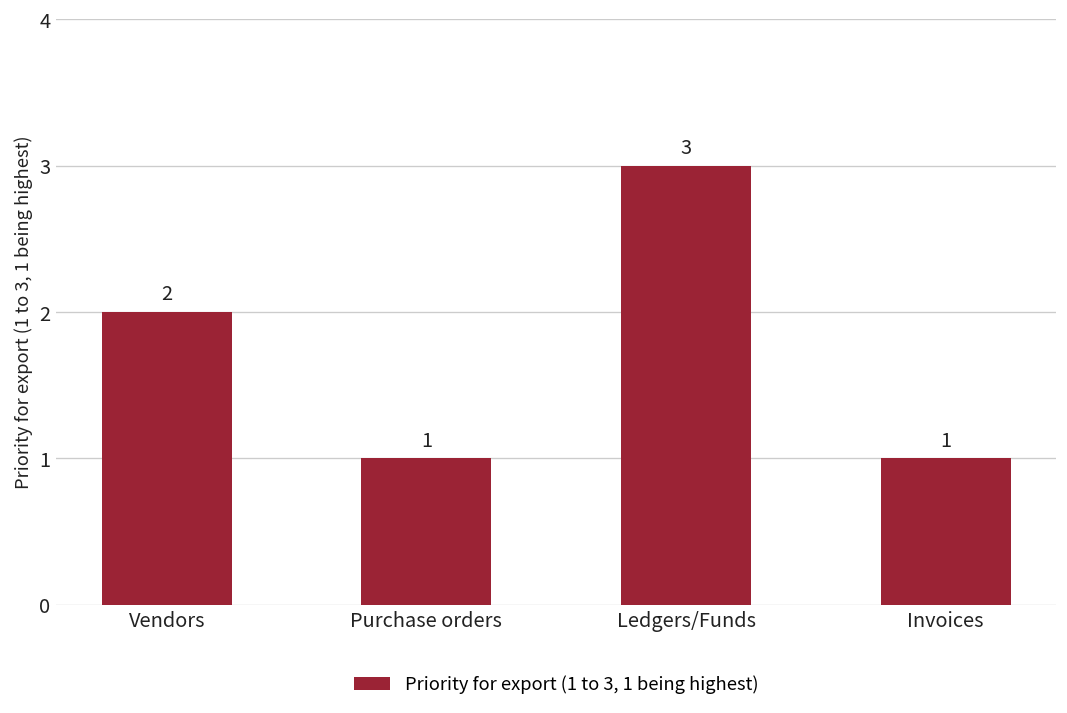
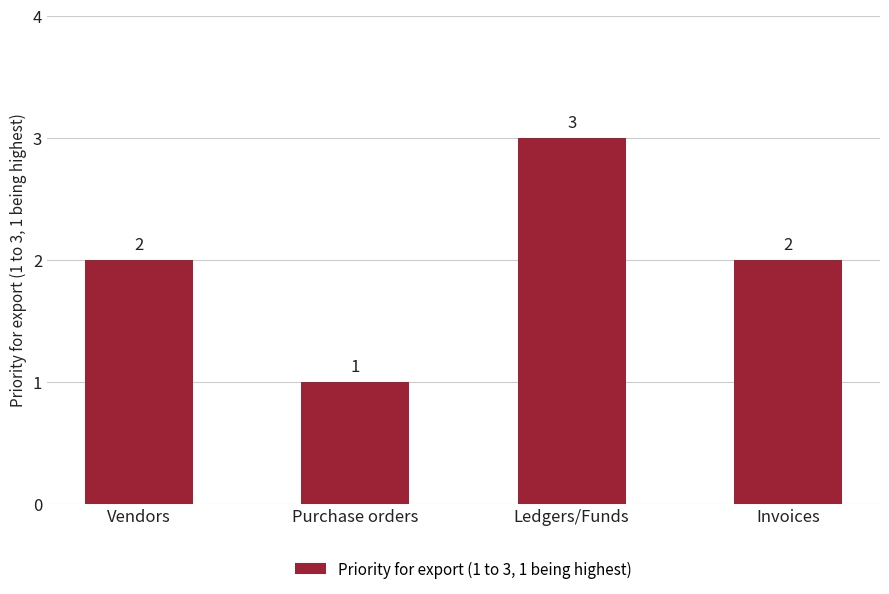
  {
    "Vendors": 2,
    "Purchase orders": 1,
    "Ledgers/Funds": 3,
-   "Invoices": 1
+   "Invoices": 2
  }
